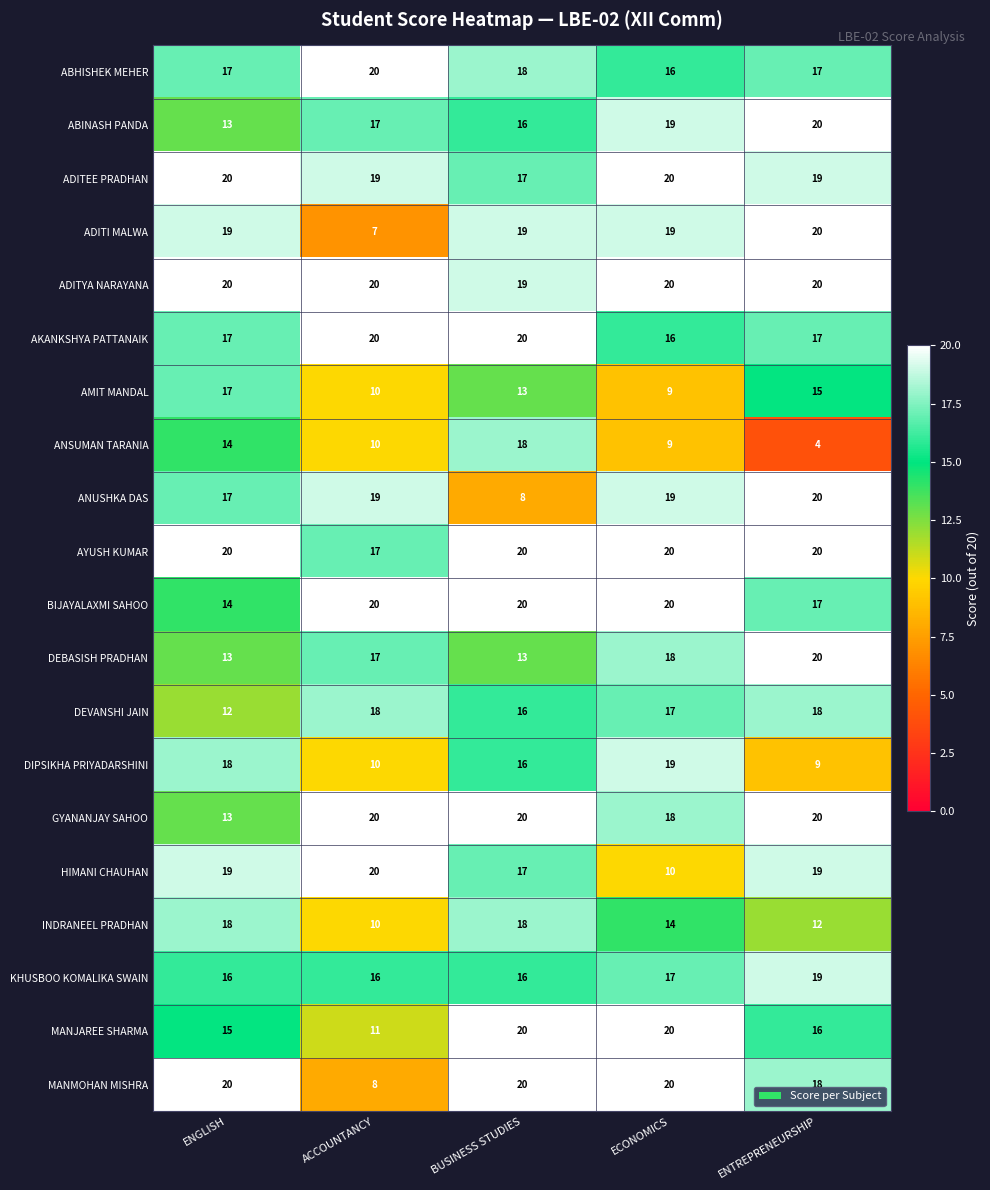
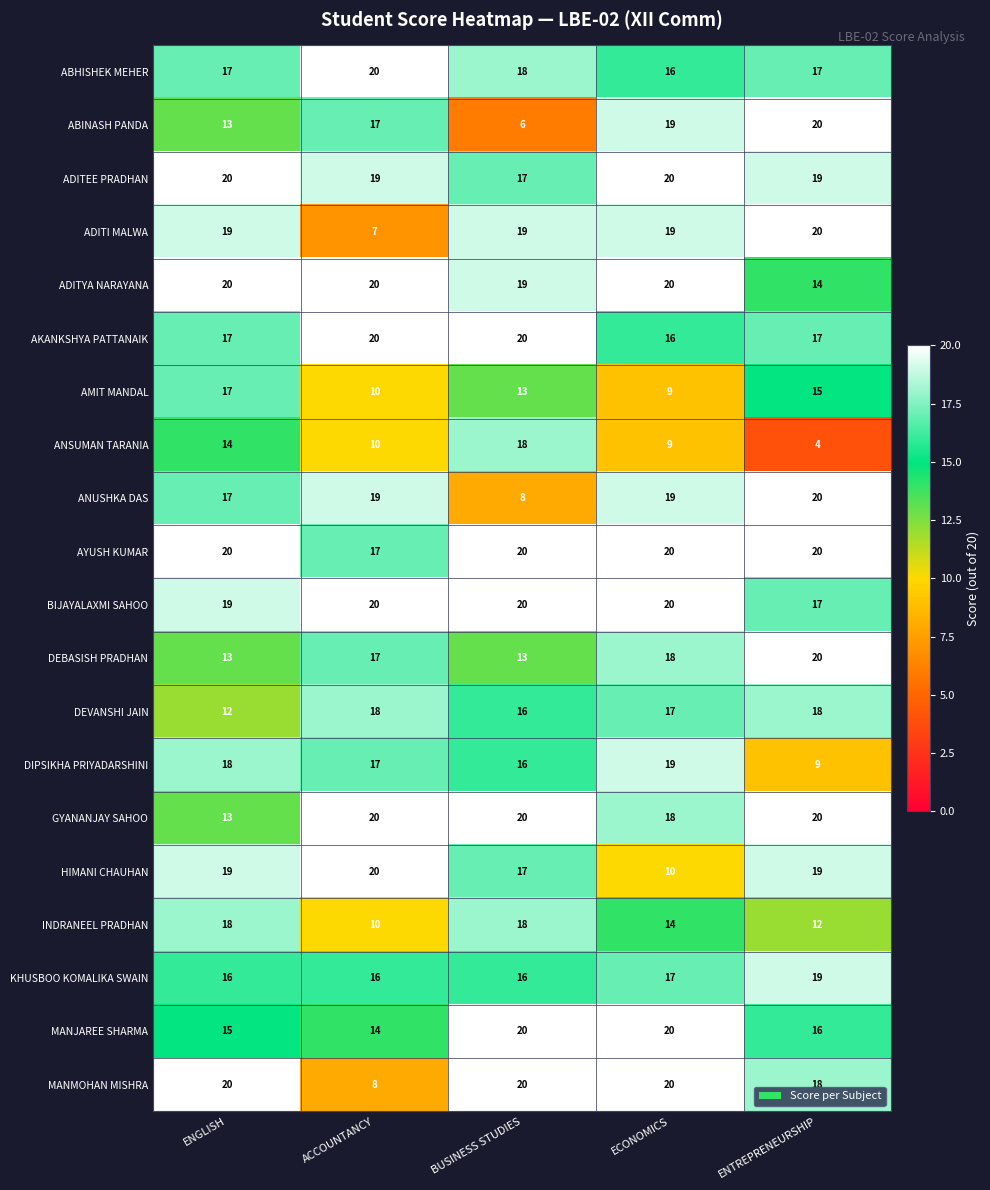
  {
    "ABHISHEK MEHER": {
      "ENGLISH": 17,
      "ACCOUNTANCY": 20,
      "BUSINESS STUDIES": 18,
      "ECONOMICS": 16,
      "ENTREPRENEURSHIP": 17
    },
    "ABINASH PANDA": {
      "ENGLISH": 13,
      "ACCOUNTANCY": 17,
-     "BUSINESS STUDIES": 16,
+     "BUSINESS STUDIES": 6,
      "ECONOMICS": 19,
      "ENTREPRENEURSHIP": 20
    },
    "ADITEE PRADHAN": {
      "ENGLISH": 20,
      "ACCOUNTANCY": 19,
      "BUSINESS STUDIES": 17,
      "ECONOMICS": 20,
      "ENTREPRENEURSHIP": 19
    },
    "ADITI MALWA": {
      "ENGLISH": 19,
      "ACCOUNTANCY": 7,
      "BUSINESS STUDIES": 19,
      "ECONOMICS": 19,
      "ENTREPRENEURSHIP": 20
    },
    "ADITYA NARAYANA": {
      "ENGLISH": 20,
      "ACCOUNTANCY": 20,
      "BUSINESS STUDIES": 19,
      "ECONOMICS": 20,
-     "ENTREPRENEURSHIP": 20
+     "ENTREPRENEURSHIP": 14
    },
    "AKANKSHYA PATTANAIK": {
      "ENGLISH": 17,
      "ACCOUNTANCY": 20,
      "BUSINESS STUDIES": 20,
      "ECONOMICS": 16,
      "ENTREPRENEURSHIP": 17
    },
    "AMIT MANDAL": {
      "ENGLISH": 17,
      "ACCOUNTANCY": 10,
      "BUSINESS STUDIES": 13,
      "ECONOMICS": 9,
      "ENTREPRENEURSHIP": 15
    },
    "ANSUMAN TARANIA": {
      "ENGLISH": 14,
      "ACCOUNTANCY": 10,
      "BUSINESS STUDIES": 18,
      "ECONOMICS": 9,
      "ENTREPRENEURSHIP": 4
    },
    "ANUSHKA DAS": {
      "ENGLISH": 17,
      "ACCOUNTANCY": 19,
      "BUSINESS STUDIES": 8,
      "ECONOMICS": 19,
      "ENTREPRENEURSHIP": 20
    },
    "AYUSH KUMAR": {
      "ENGLISH": 20,
      "ACCOUNTANCY": 17,
      "BUSINESS STUDIES": 20,
      "ECONOMICS": 20,
      "ENTREPRENEURSHIP": 20
    },
    "BIJAYALAXMI SAHOO": {
-     "ENGLISH": 14,
+     "ENGLISH": 19,
      "ACCOUNTANCY": 20,
      "BUSINESS STUDIES": 20,
      "ECONOMICS": 20,
      "ENTREPRENEURSHIP": 17
    },
    "DEBASISH PRADHAN": {
      "ENGLISH": 13,
      "ACCOUNTANCY": 17,
      "BUSINESS STUDIES": 13,
      "ECONOMICS": 18,
      "ENTREPRENEURSHIP": 20
    },
    "DEVANSHI JAIN": {
      "ENGLISH": 12,
      "ACCOUNTANCY": 18,
      "BUSINESS STUDIES": 16,
      "ECONOMICS": 17,
      "ENTREPRENEURSHIP": 18
    },
    "DIPSIKHA PRIYADARSHINI": {
      "ENGLISH": 18,
-     "ACCOUNTANCY": 10,
+     "ACCOUNTANCY": 17,
      "BUSINESS STUDIES": 16,
      "ECONOMICS": 19,
      "ENTREPRENEURSHIP": 9
    },
    "GYANANJAY SAHOO": {
      "ENGLISH": 13,
      "ACCOUNTANCY": 20,
      "BUSINESS STUDIES": 20,
      "ECONOMICS": 18,
      "ENTREPRENEURSHIP": 20
    },
    "HIMANI CHAUHAN": {
      "ENGLISH": 19,
      "ACCOUNTANCY": 20,
      "BUSINESS STUDIES": 17,
      "ECONOMICS": 10,
      "ENTREPRENEURSHIP": 19
    },
    "INDRANEEL PRADHAN": {
      "ENGLISH": 18,
      "ACCOUNTANCY": 10,
      "BUSINESS STUDIES": 18,
      "ECONOMICS": 14,
      "ENTREPRENEURSHIP": 12
    },
    "KHUSBOO KOMALIKA SWAIN": {
      "ENGLISH": 16,
      "ACCOUNTANCY": 16,
      "BUSINESS STUDIES": 16,
      "ECONOMICS": 17,
      "ENTREPRENEURSHIP": 19
    },
    "MANJAREE SHARMA": {
      "ENGLISH": 15,
-     "ACCOUNTANCY": 11,
+     "ACCOUNTANCY": 14,
      "BUSINESS STUDIES": 20,
      "ECONOMICS": 20,
      "ENTREPRENEURSHIP": 16
    },
    "MANMOHAN MISHRA": {
      "ENGLISH": 20,
      "ACCOUNTANCY": 8,
      "BUSINESS STUDIES": 20,
      "ECONOMICS": 20
    }
  }
